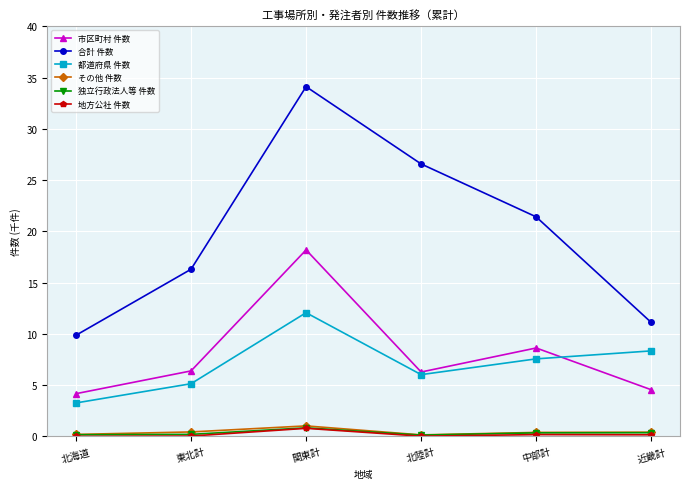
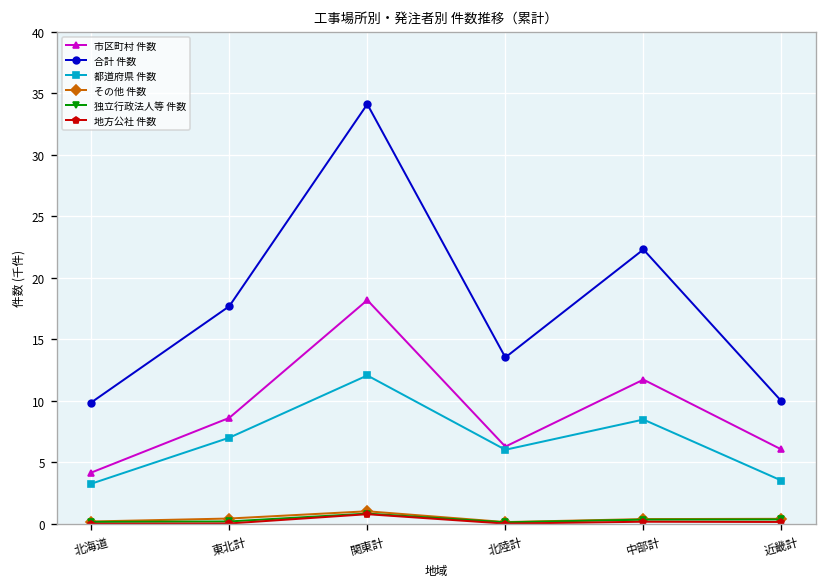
  {
    "市区町村 件数": {
      "北海道": 4.2,
-     "東北計": 6.4,
+     "東北計": 8.6,
      "関東計": 18.2,
      "北陸計": 6.3,
-     "中部計": 8.6,
-     "近畿計": 4.6
+     "中部計": 11.7,
+     "近畿計": 6.1
    },
    "合計 件数": {
      "北海道": 9.9,
-     "東北計": 16.3,
+     "東北計": 17.7,
      "関東計": 34.1,
-     "北陸計": 26.6,
-     "中部計": 21.4,
-     "近畿計": 11.1
+     "北陸計": 13.5,
+     "中部計": 22.3,
+     "近畿計": 10.0
    },
    "都道府県 件数": {
      "北海道": 3.3,
-     "東北計": 5.1,
+     "東北計": 7.0,
      "関東計": 12.1,
      "北陸計": 6.0,
-     "中部計": 7.6,
-     "近畿計": 8.3
+     "中部計": 8.5,
+     "近畿計": 3.5
    }
  }
